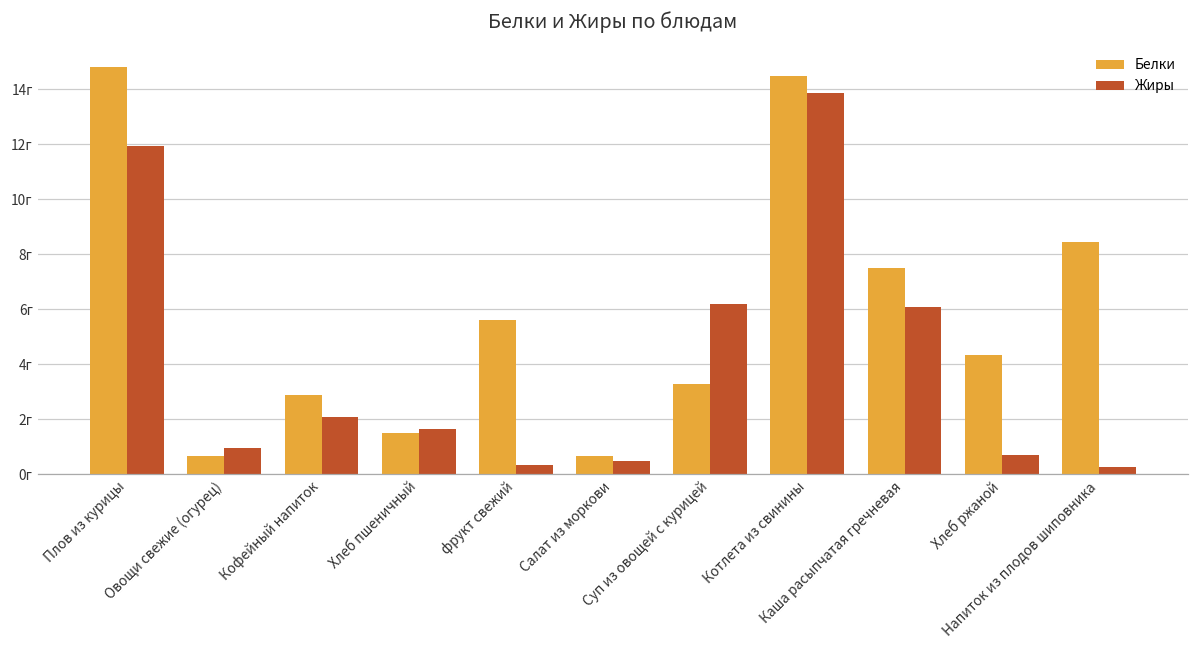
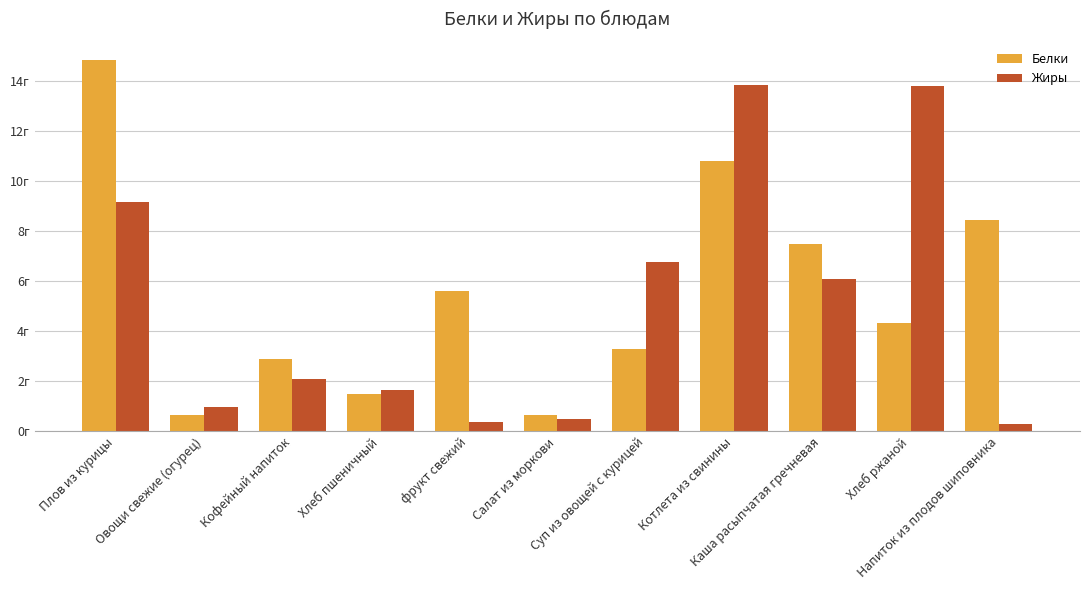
  {
    "Белки": {
      "Плов из курицы": "14.8г",
      "Овощи свежие (огурец)": "0.7г",
      "Кофейный напиток": "2.9г",
      "Хлеб пшеничный": "1.5г",
      "фрукт свежий": "5.6г",
      "Салат из моркови": "0.7г",
      "Суп из овощей с курицей": "3.3г",
-     "Котлета из свинины": "14.5г",
+     "Котлета из свинины": "10.8г",
      "Каша расыпчатая гречневая": "7.5г",
      "Хлеб ржаной": "4.3г",
      "Напиток из плодов шиповника": "8.4г"
    },
    "Жиры": {
-     "Плов из курицы": "11.9г",
+     "Плов из курицы": "9.2г",
      "Овощи свежие (огурец)": "1.0г",
      "Кофейный напиток": "2.1г",
      "Хлеб пшеничный": "1.7г",
      "фрукт свежий": "0.4г",
      "Салат из моркови": "0.5г",
-     "Суп из овощей с курицей": "6.2г",
+     "Суп из овощей с курицей": "6.8г",
      "Котлета из свинины": "13.9г",
      "Каша расыпчатая гречневая": "6.1г",
-     "Хлеб ржаной": "0.7г",
+     "Хлеб ржаной": "13.8г",
      "Напиток из плодов шиповника": "0.3г"
    }
  }
